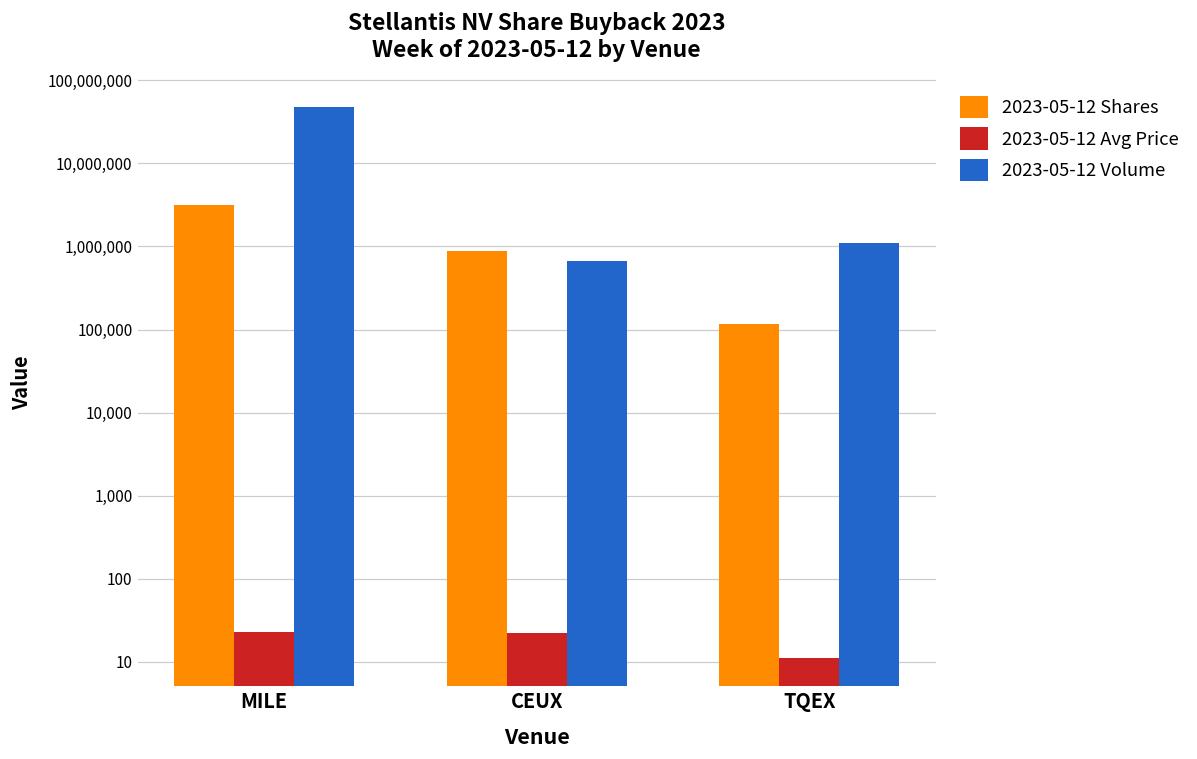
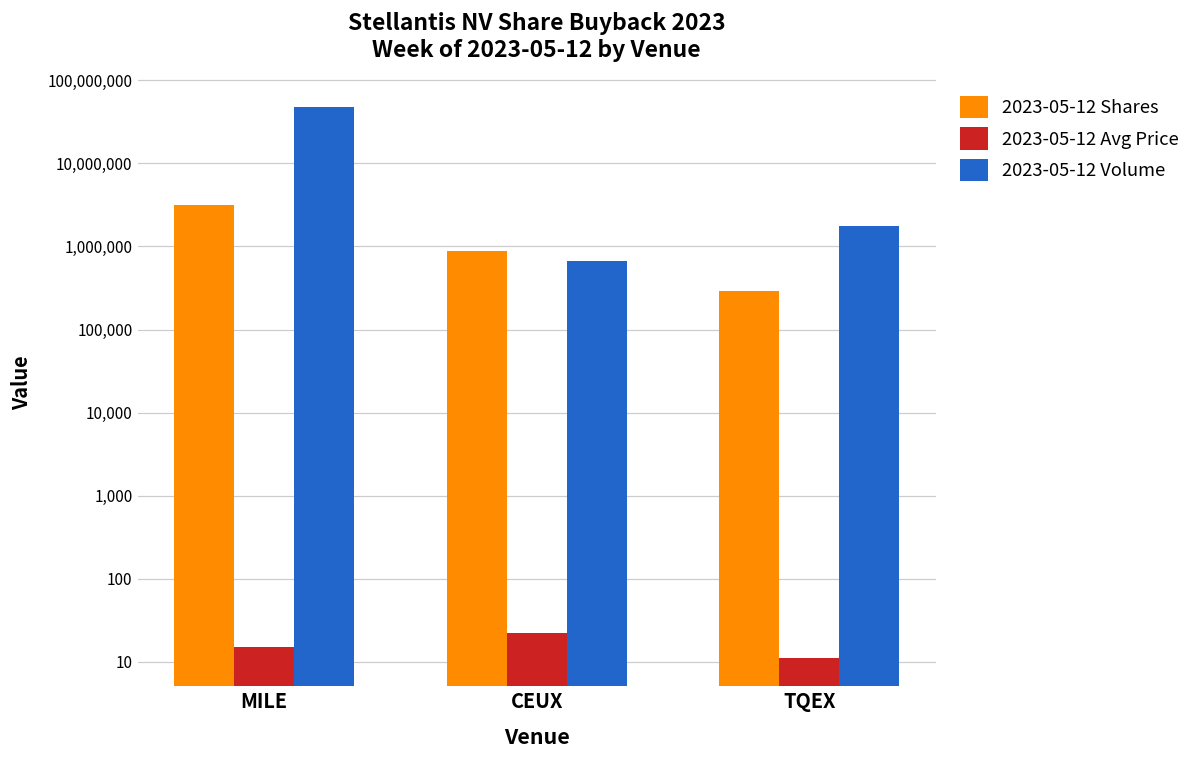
  {
    "2023-05-12 Shares": {
      "MILE": "3,200,000",
      "CEUX": "900,000",
-     "TQEX": "120,000"
+     "TQEX": "290,000"
    },
    "2023-05-12 Avg Price": {
-     "MILE": "23",
+     "MILE": "15",
      "CEUX": "22",
      "TQEX": "11"
    },
    "2023-05-12 Volume": {
      "MILE": "50,000,000",
      "CEUX": "700,000",
-     "TQEX": "1,100,000"
+     "TQEX": "1,800,000"
    }
  }
